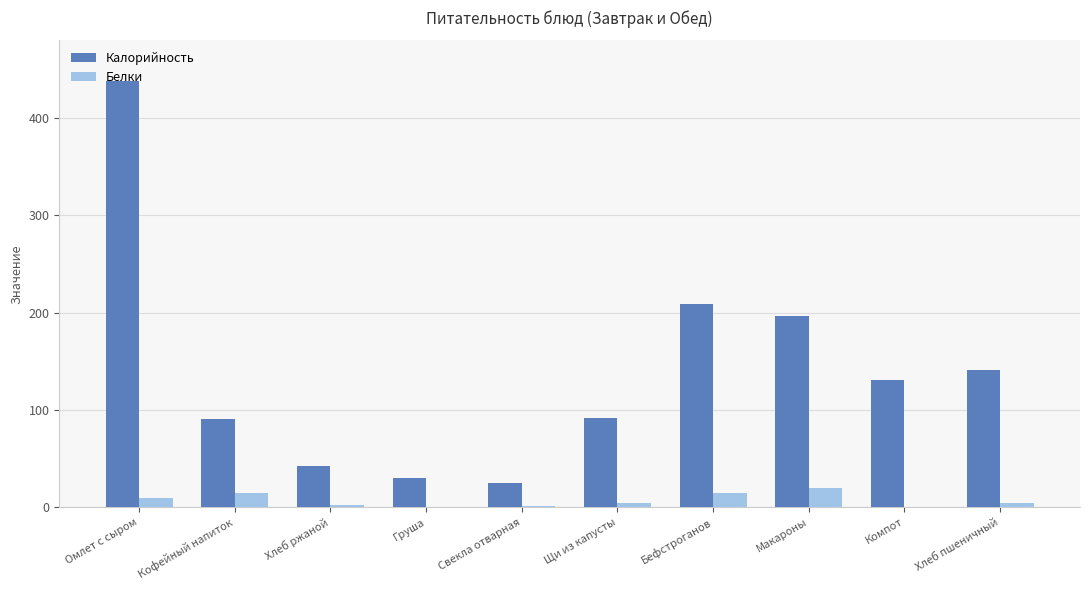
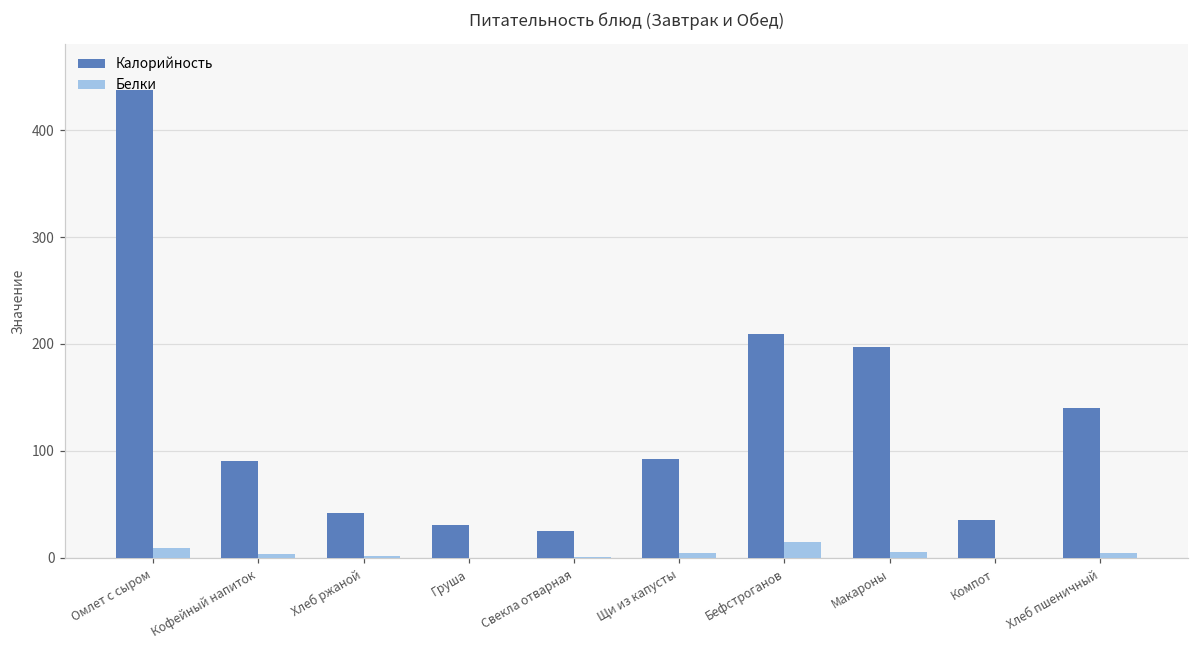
  {
    "Калорийность": {
      "Омлет с сыром": 440,
      "Кофейный напиток": 90,
      "Хлеб ржаной": 40,
      "Груша": 30,
      "Свекла отварная": 30,
      "Щи из капусты": 90,
      "Бефстроганов": 210,
      "Макароны": 200,
-     "Компот": 130,
+     "Компот": 40,
      "Хлеб пшеничный": 140
    },
    "Белки": {
      "Омлет с сыром": 10,
-     "Кофейный напиток": 20,
+     "Кофейный напиток": 0,
      "Груша": 0,
      "Щи из капусты": 0,
      "Бефстроганов": 20,
-     "Макароны": 20,
+     "Макароны": 10,
      "Хлеб пшеничный": 0
    }
  }
